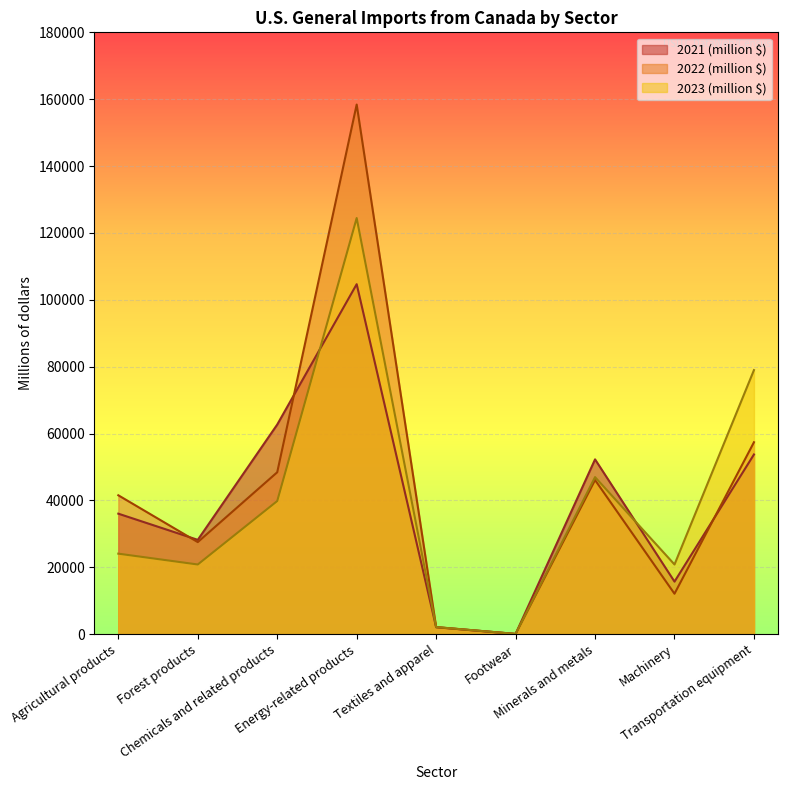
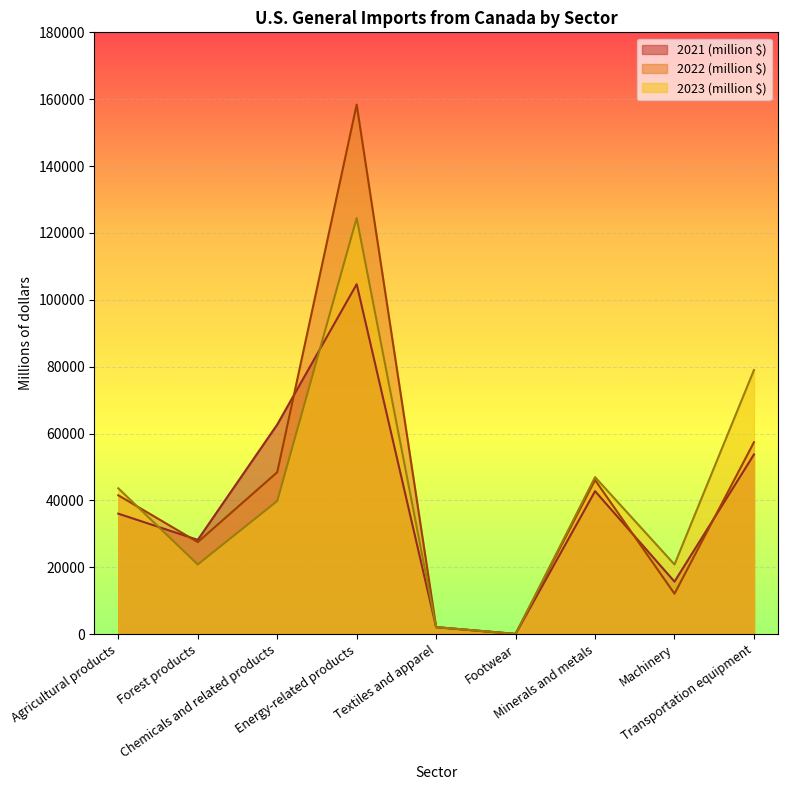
  {
    "2021 (million $)": {
      "Agricultural products": 36000,
      "Chemicals and related products": 63000,
      "Energy-related products": 105000,
-     "Minerals and metals": 52000,
+     "Minerals and metals": 43000,
      "Machinery": 16000,
      "Transportation equipment": 54000
    },
    "2022 (million $)": {
      "Agricultural products": 42000,
      "Chemicals and related products": 48000,
      "Energy-related products": 158000,
      "Minerals and metals": 46000,
      "Machinery": 12000,
      "Transportation equipment": 57000
    },
    "2023 (million $)": {
-     "Agricultural products": 24000,
+     "Agricultural products": 44000,
      "Forest products": 21000,
      "Chemicals and related products": 40000,
      "Energy-related products": 124000,
      "Minerals and metals": 47000,
      "Machinery": 21000,
      "Transportation equipment": 79000
    }
  }
